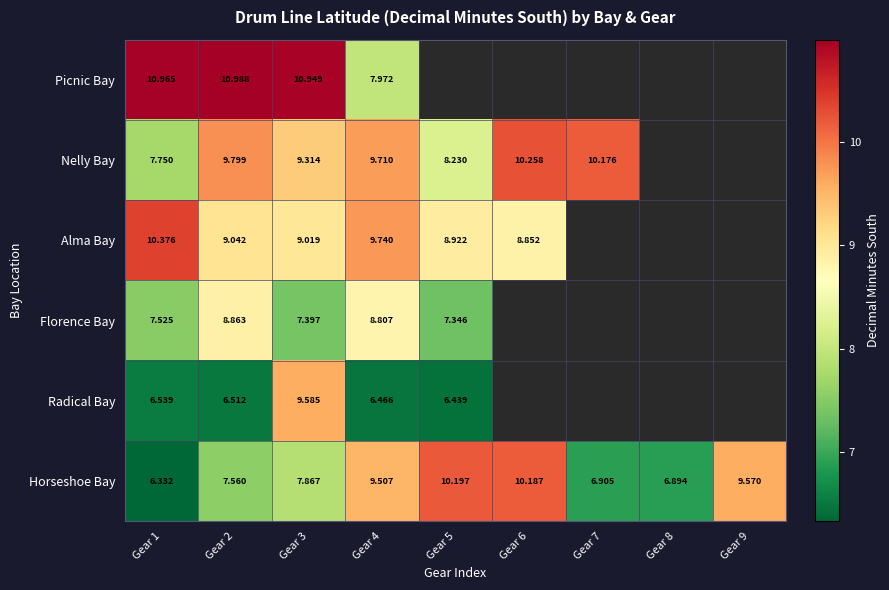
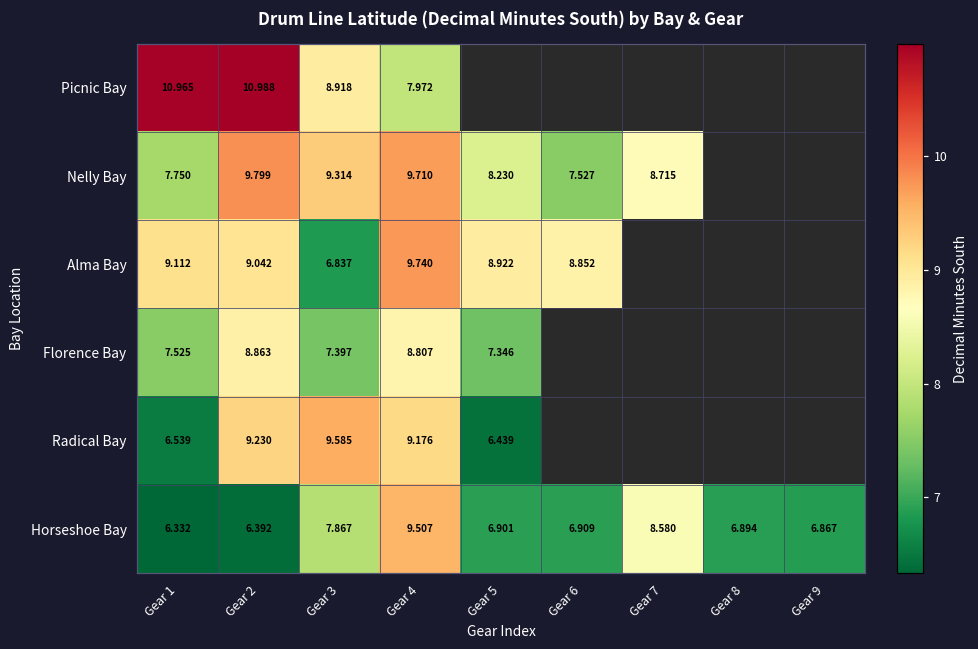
  {
    "Picnic Bay": {
      "Gear 1": 10.965,
      "Gear 2": 10.988,
-     "Gear 3": 10.949,
+     "Gear 3": 8.918,
      "Gear 4": 7.972
    },
    "Nelly Bay": {
      "Gear 1": 7.750,
      "Gear 2": 9.799,
      "Gear 3": 9.314,
      "Gear 4": 9.710,
      "Gear 5": 8.230,
-     "Gear 6": 10.258,
-     "Gear 7": 10.176
+     "Gear 6": 7.527,
+     "Gear 7": 8.715
    },
    "Alma Bay": {
-     "Gear 1": 10.376,
+     "Gear 1": 9.112,
      "Gear 2": 9.042,
-     "Gear 3": 9.019,
+     "Gear 3": 6.837,
      "Gear 4": 9.740,
      "Gear 5": 8.922,
      "Gear 6": 8.852
    },
    "Florence Bay": {
      "Gear 1": 7.525,
      "Gear 2": 8.863,
      "Gear 3": 7.397,
      "Gear 4": 8.807,
      "Gear 5": 7.346
    },
    "Radical Bay": {
      "Gear 1": 6.539,
-     "Gear 2": 6.512,
+     "Gear 2": 9.230,
      "Gear 3": 9.585,
-     "Gear 4": 6.466,
+     "Gear 4": 9.176,
      "Gear 5": 6.439
    },
    "Horseshoe Bay": {
      "Gear 1": 6.332,
-     "Gear 2": 7.560,
+     "Gear 2": 6.392,
      "Gear 3": 7.867,
      "Gear 4": 9.507,
-     "Gear 5": 10.197,
-     "Gear 6": 10.187,
-     "Gear 7": 6.905,
+     "Gear 5": 6.901,
+     "Gear 6": 6.909,
+     "Gear 7": 8.580,
      "Gear 8": 6.894,
-     "Gear 9": 9.570
+     "Gear 9": 6.867
    }
  }
